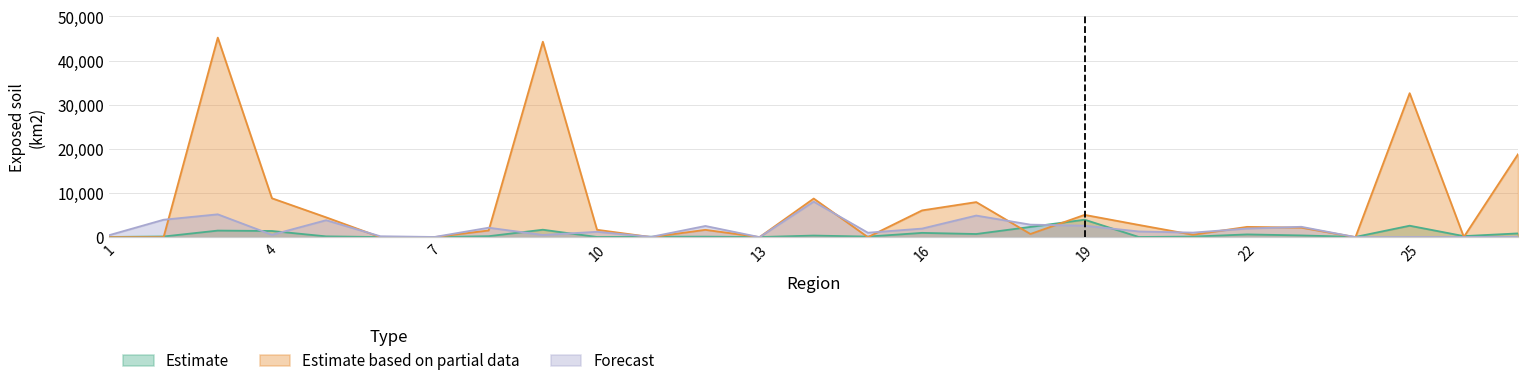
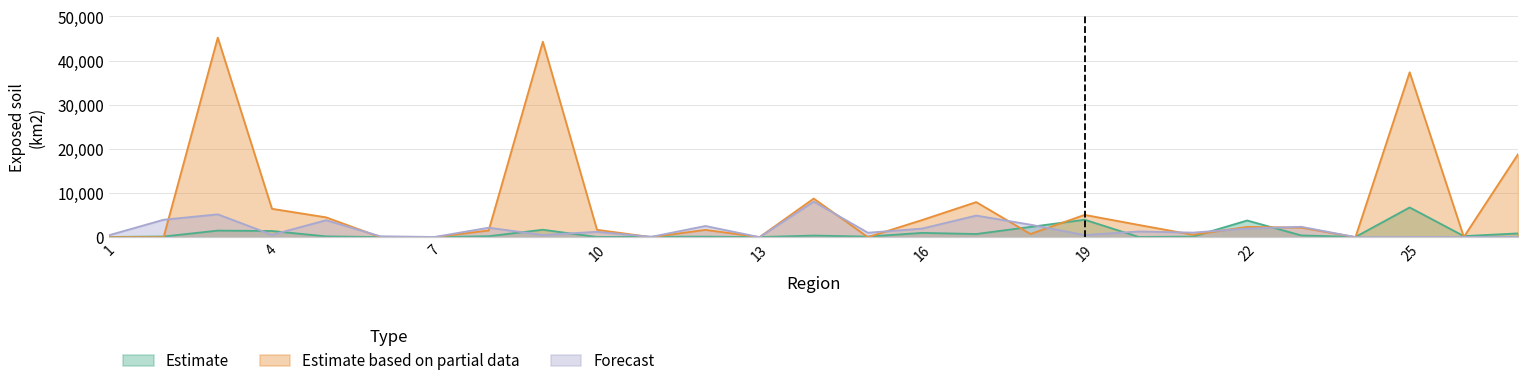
  {
    "Estimate": {
      "4": "1,000",
      "10": "0",
      "16": "1,000",
      "19": "4,000",
-     "22": "1,000",
-     "25": "3,000"
+     "22": "4,000",
+     "25": "7,000"
    },
    "Estimate based on partial data": {
-     "4": "9,000",
-     "16": "6,000",
+     "4": "6,000",
+     "16": "4,000",
      "19": "5,000",
-     "25": "33,000"
+     "25": "37,000"
    },
    "Forecast": {
      "4": "1,000",
      "16": "2,000",
-     "19": "3,000",
+     "19": "0",
      "25": "0"
    }
  }
